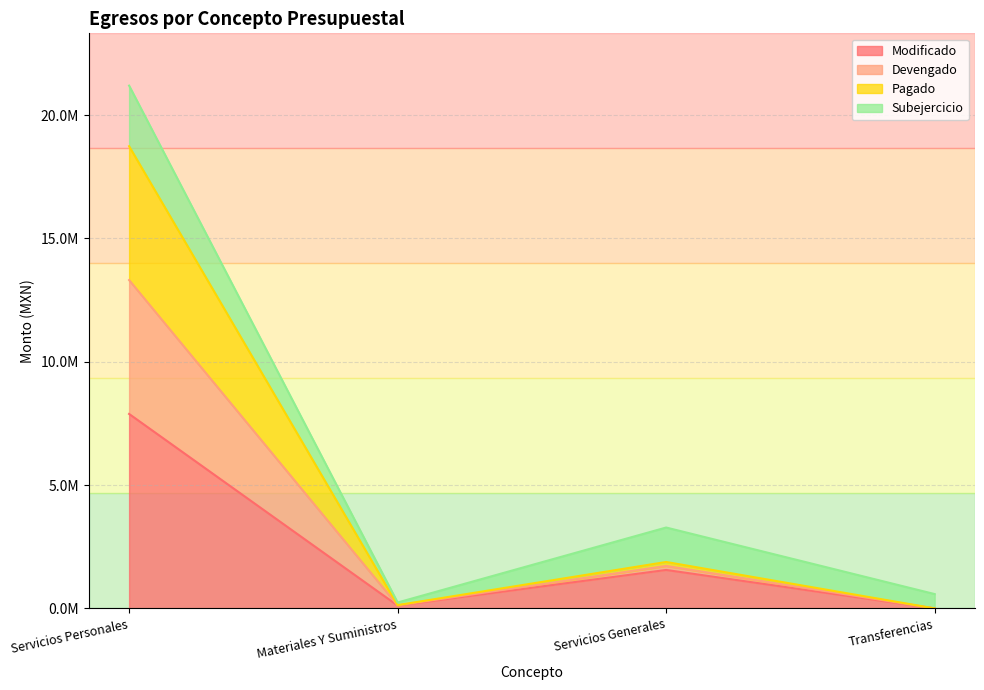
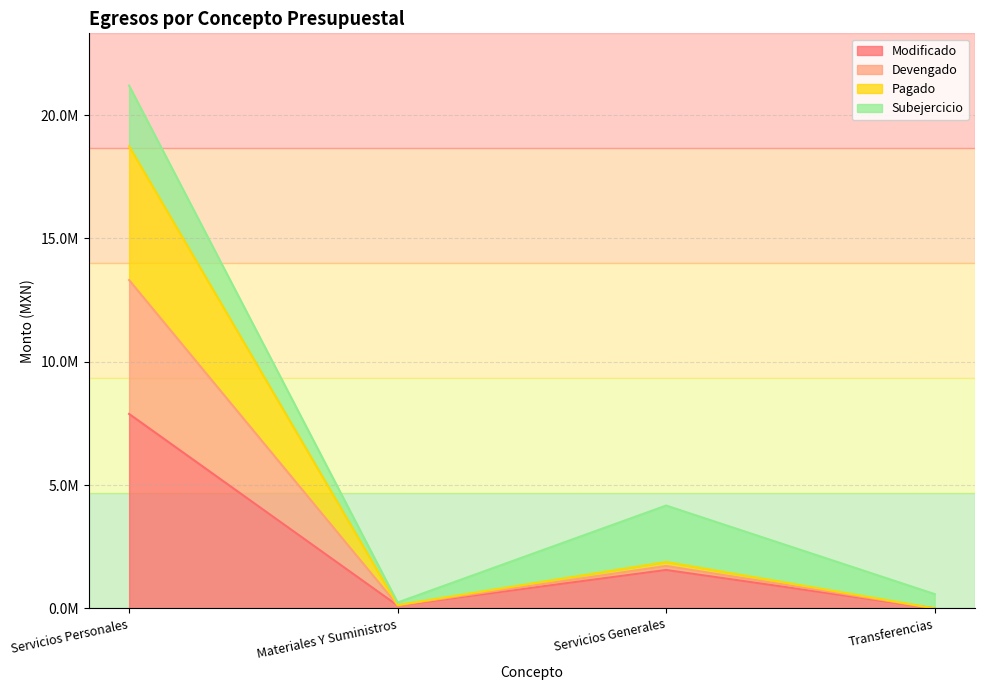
  {
    "Pagado": {
      "Servicios Personales": 5400000,
      "Servicios Generales": 200000
    },
    "Subejercicio": {
      "Servicios Personales": 2500000,
      "Materiales Y Suministros": 100000,
-     "Servicios Generales": 1400000,
+     "Servicios Generales": 2300000,
      "Transferencias": 600000
    }
  }
